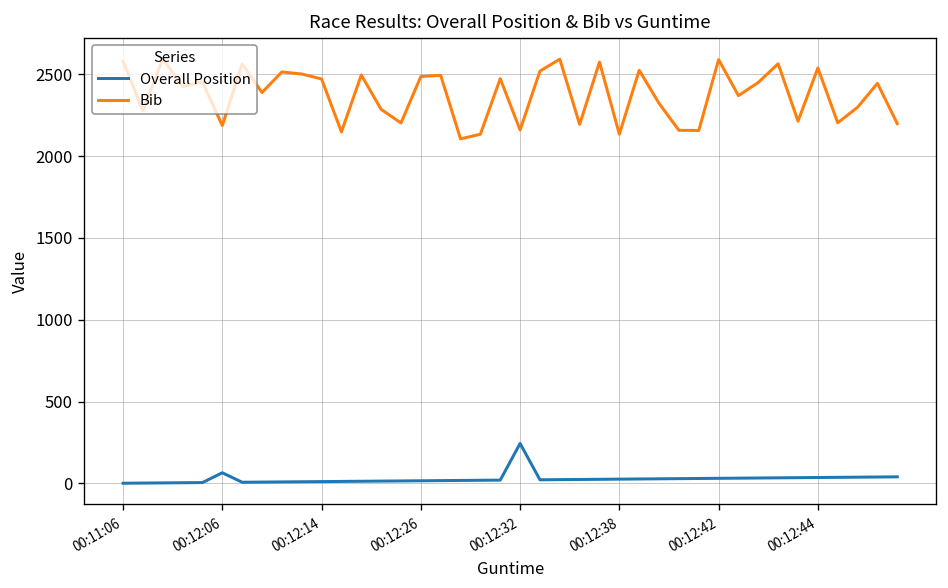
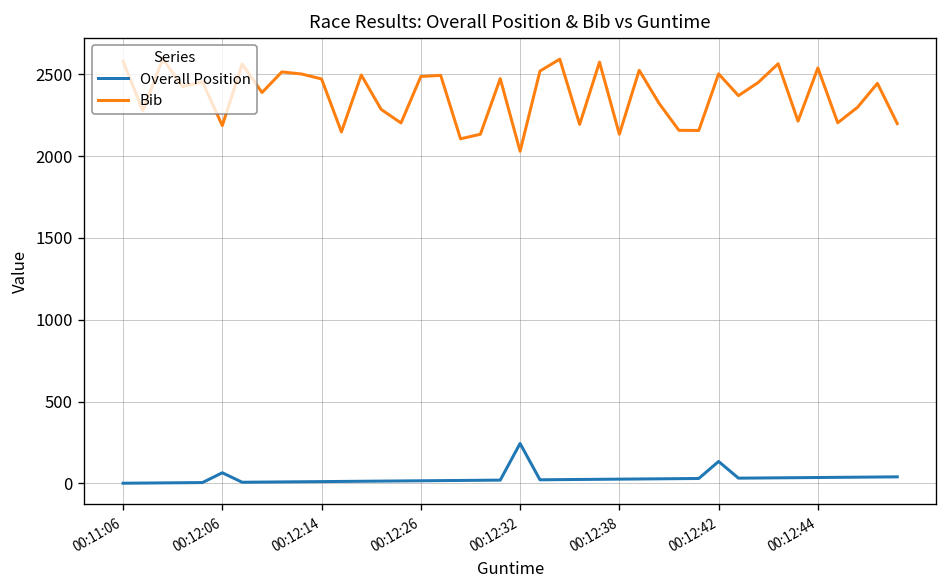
  {
    "Overall Position": {
      "00:11:06": 0,
      "00:12:06": 70,
      "00:12:14": 10,
      "00:12:32": 240,
      "00:12:38": 30,
-     "00:12:42": 30
+     "00:12:42": 130
    },
    "Bib": {
      "00:12:06": 2190,
      "00:12:14": 2470,
-     "00:12:32": 2160,
+     "00:12:32": 2030,
      "00:12:38": 2130,
-     "00:12:42": 2590
+     "00:12:42": 2500
    }
  }
